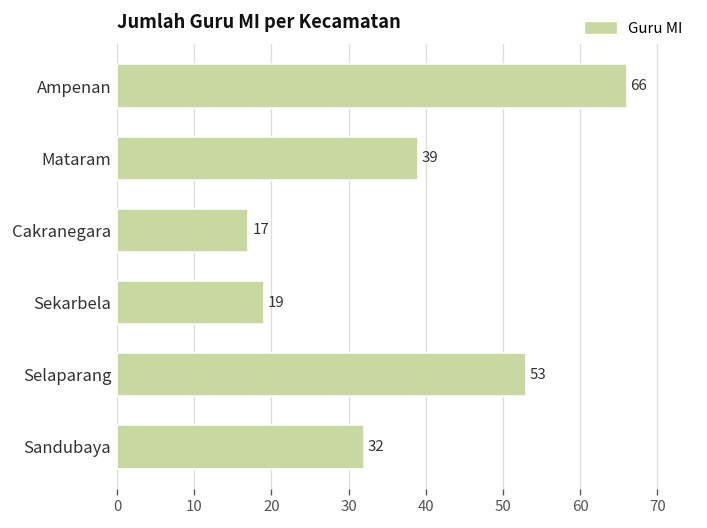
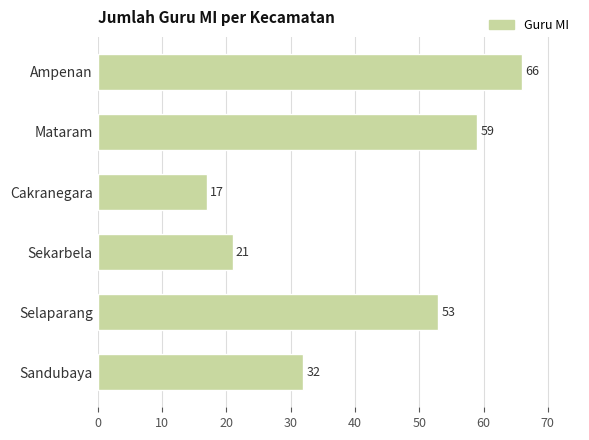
  {
    "Ampenan": 66,
-   "Mataram": 39,
+   "Mataram": 59,
    "Cakranegara": 17,
-   "Sekarbela": 19,
+   "Sekarbela": 21,
    "Selaparang": 53,
    "Sandubaya": 32
  }
